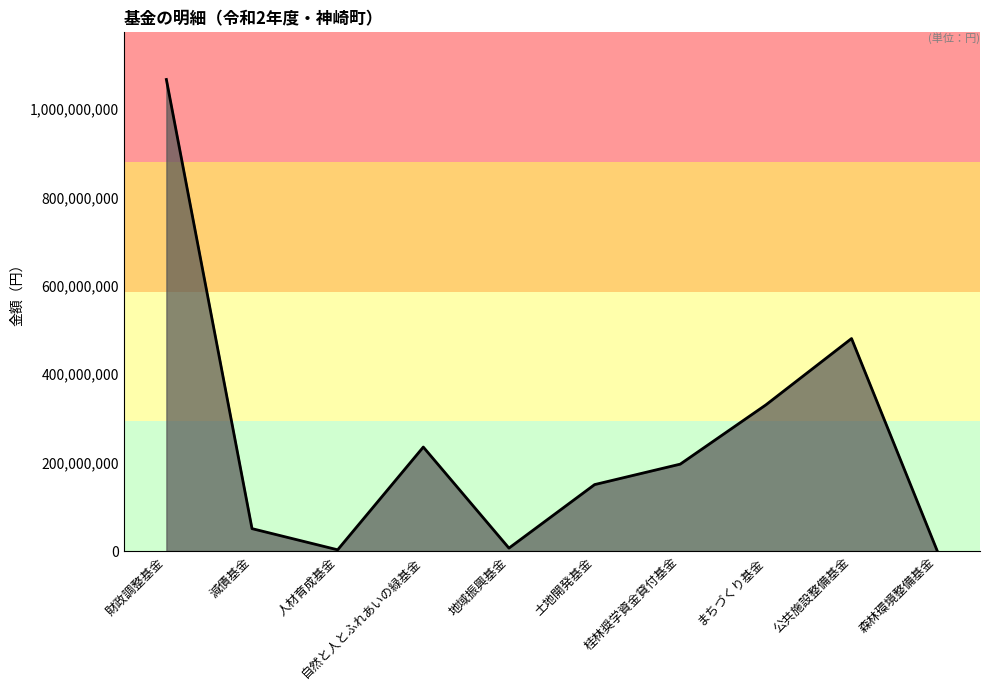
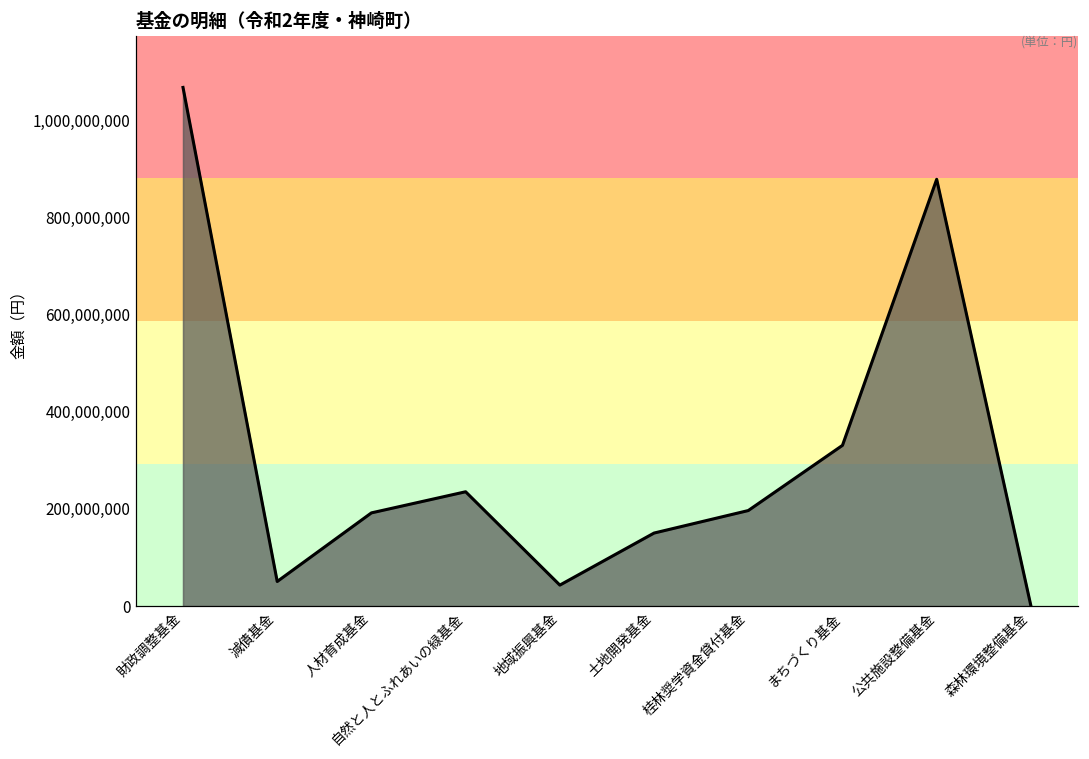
  {
    "財政調整基金": "1,070,000,000",
    "減債基金": "50,000,000",
-   "人材育成基金": "0",
+   "人材育成基金": "190,000,000",
    "自然と人とふれあいの緑基金": "240,000,000",
-   "地域振興基金": "10,000,000",
+   "地域振興基金": "40,000,000",
    "土地開発基金": "150,000,000",
    "桂林奨学資金貸付基金": "200,000,000",
    "まちづくり基金": "330,000,000",
-   "公共施設整備基金": "480,000,000",
+   "公共施設整備基金": "880,000,000",
    "森林環境整備基金": "0"
  }
